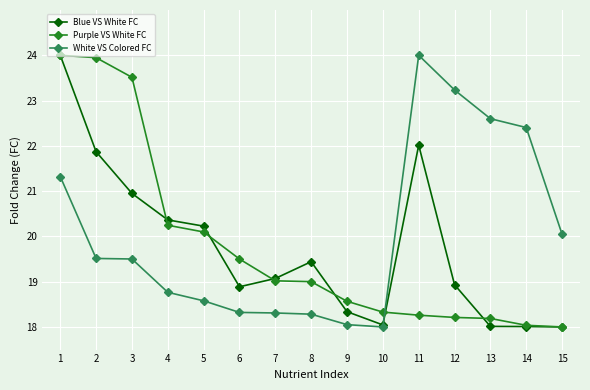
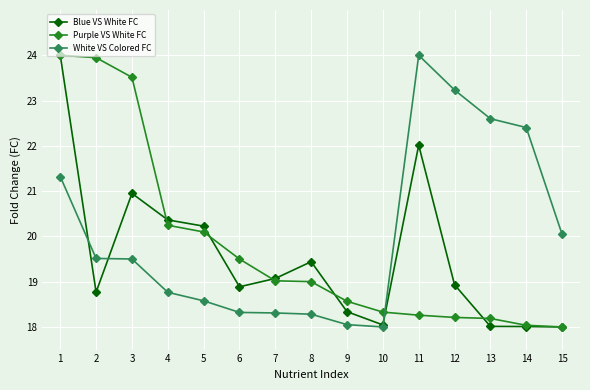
  {
    "Blue VS White FC": {
-     "2": 21.9,
+     "2": 18.8,
      "3": 20.9,
      "4": 20.4,
      "5": 20.2,
      "6": 18.9,
      "8": 19.4,
      "9": 18.3,
      "11": 22.0,
      "12": 18.9,
      "13": 18.0
    }
  }
